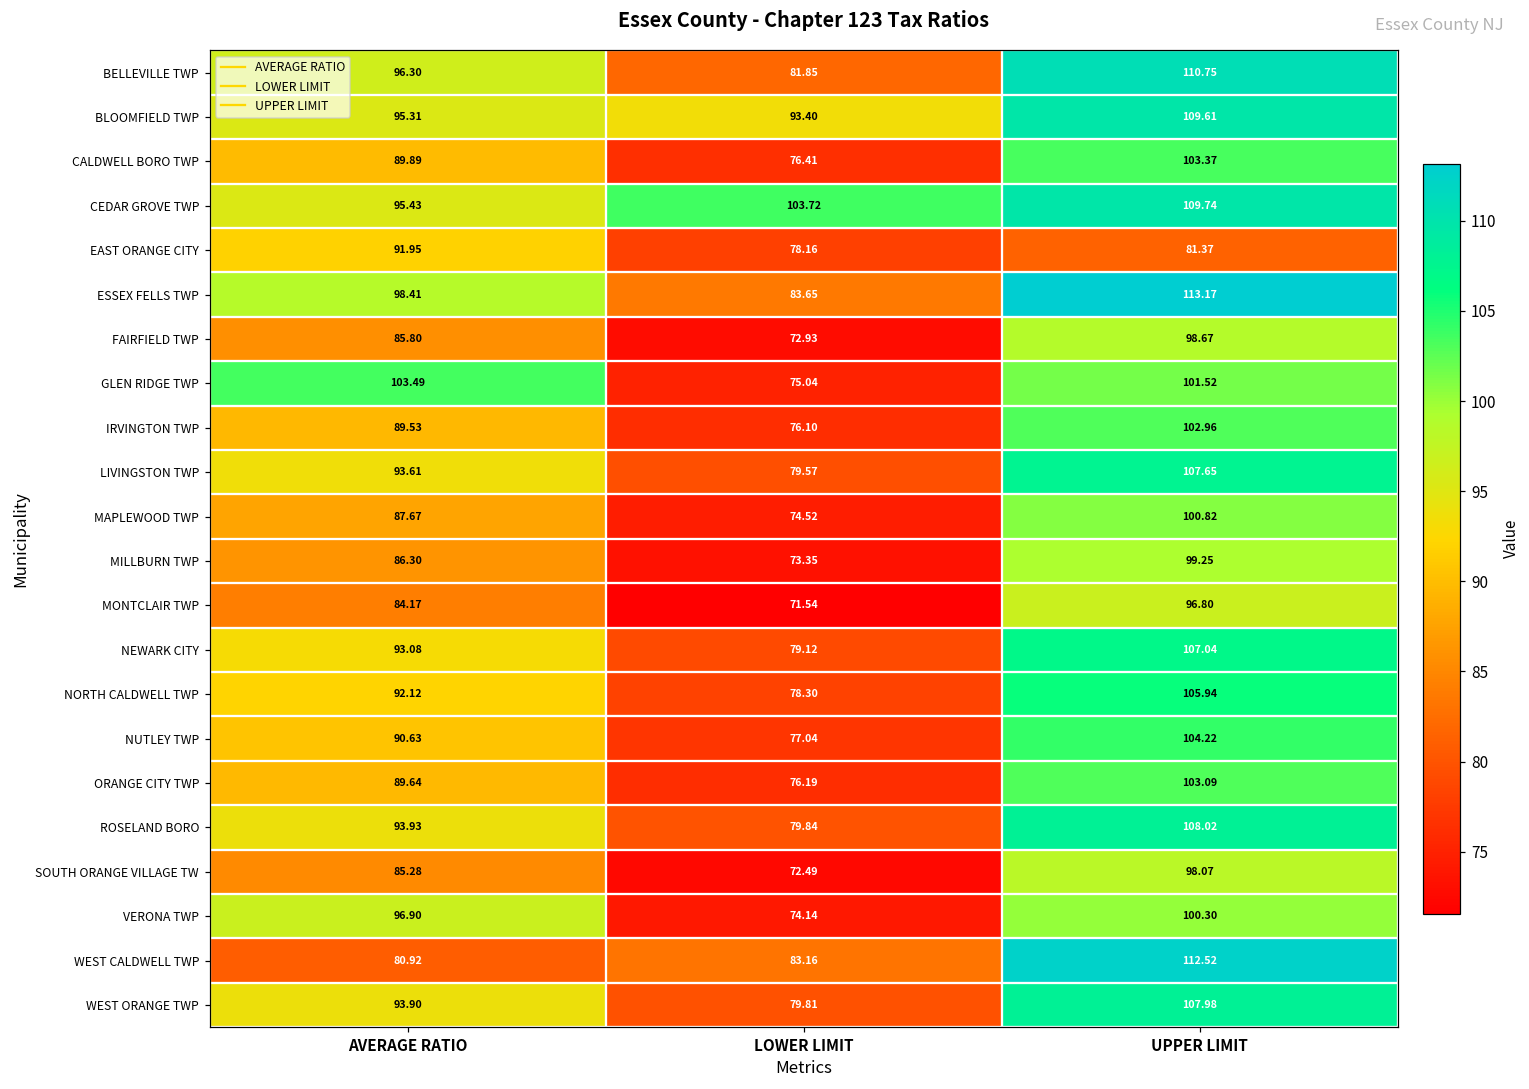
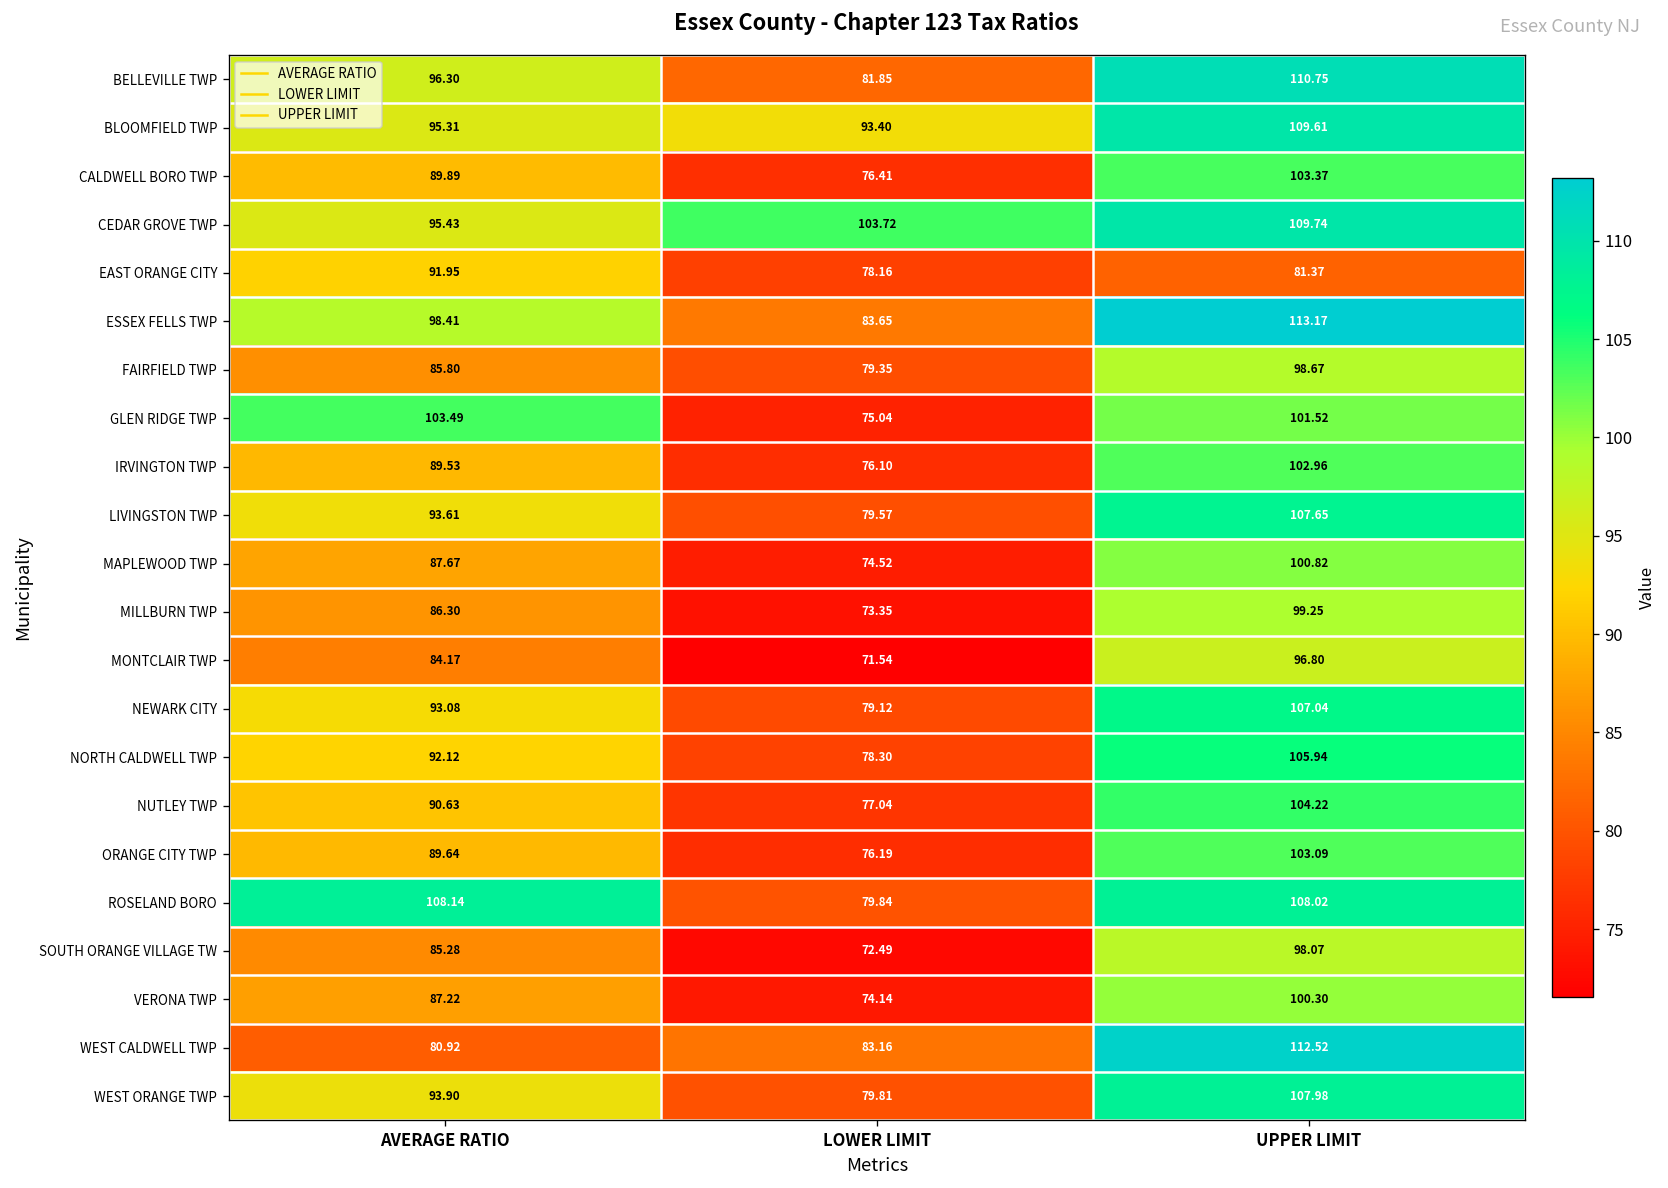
  {
    "BELLEVILLE TWP": {
      "AVERAGE RATIO": 96.30,
      "LOWER LIMIT": 81.85,
      "UPPER LIMIT": 110.75
    },
    "BLOOMFIELD TWP": {
      "AVERAGE RATIO": 95.31,
      "LOWER LIMIT": 93.40,
      "UPPER LIMIT": 109.61
    },
    "CALDWELL BORO TWP": {
      "AVERAGE RATIO": 89.89,
      "LOWER LIMIT": 76.41,
      "UPPER LIMIT": 103.37
    },
    "CEDAR GROVE TWP": {
      "AVERAGE RATIO": 95.43,
      "LOWER LIMIT": 103.72,
      "UPPER LIMIT": 109.74
    },
    "EAST ORANGE CITY": {
      "AVERAGE RATIO": 91.95,
      "LOWER LIMIT": 78.16,
      "UPPER LIMIT": 81.37
    },
    "ESSEX FELLS TWP": {
      "AVERAGE RATIO": 98.41,
      "LOWER LIMIT": 83.65,
      "UPPER LIMIT": 113.17
    },
    "FAIRFIELD TWP": {
      "AVERAGE RATIO": 85.80,
-     "LOWER LIMIT": 72.93,
+     "LOWER LIMIT": 79.35,
      "UPPER LIMIT": 98.67
    },
    "GLEN RIDGE TWP": {
      "AVERAGE RATIO": 103.49,
      "LOWER LIMIT": 75.04,
      "UPPER LIMIT": 101.52
    },
    "IRVINGTON TWP": {
      "AVERAGE RATIO": 89.53,
      "LOWER LIMIT": 76.10,
      "UPPER LIMIT": 102.96
    },
    "LIVINGSTON TWP": {
      "AVERAGE RATIO": 93.61,
      "LOWER LIMIT": 79.57,
      "UPPER LIMIT": 107.65
    },
    "MAPLEWOOD TWP": {
      "AVERAGE RATIO": 87.67,
      "LOWER LIMIT": 74.52,
      "UPPER LIMIT": 100.82
    },
    "MILLBURN TWP": {
      "AVERAGE RATIO": 86.30,
      "LOWER LIMIT": 73.35,
      "UPPER LIMIT": 99.25
    },
    "MONTCLAIR TWP": {
      "AVERAGE RATIO": 84.17,
      "LOWER LIMIT": 71.54,
      "UPPER LIMIT": 96.80
    },
    "NEWARK CITY": {
      "AVERAGE RATIO": 93.08,
      "LOWER LIMIT": 79.12,
      "UPPER LIMIT": 107.04
    },
    "NORTH CALDWELL TWP": {
      "AVERAGE RATIO": 92.12,
      "LOWER LIMIT": 78.30,
      "UPPER LIMIT": 105.94
    },
    "NUTLEY TWP": {
      "AVERAGE RATIO": 90.63,
      "LOWER LIMIT": 77.04,
      "UPPER LIMIT": 104.22
    },
    "ORANGE CITY TWP": {
      "AVERAGE RATIO": 89.64,
      "LOWER LIMIT": 76.19,
      "UPPER LIMIT": 103.09
    },
    "ROSELAND BORO": {
-     "AVERAGE RATIO": 93.93,
+     "AVERAGE RATIO": 108.14,
      "LOWER LIMIT": 79.84,
      "UPPER LIMIT": 108.02
    },
    "SOUTH ORANGE VILLAGE TW": {
      "AVERAGE RATIO": 85.28,
      "LOWER LIMIT": 72.49,
      "UPPER LIMIT": 98.07
    },
    "VERONA TWP": {
-     "AVERAGE RATIO": 96.90,
+     "AVERAGE RATIO": 87.22,
      "LOWER LIMIT": 74.14,
      "UPPER LIMIT": 100.30
    },
    "WEST CALDWELL TWP": {
      "AVERAGE RATIO": 80.92,
      "LOWER LIMIT": 83.16,
      "UPPER LIMIT": 112.52
    },
    "WEST ORANGE TWP": {
      "AVERAGE RATIO": 93.90,
      "LOWER LIMIT": 79.81,
      "UPPER LIMIT": 107.98
    }
  }
